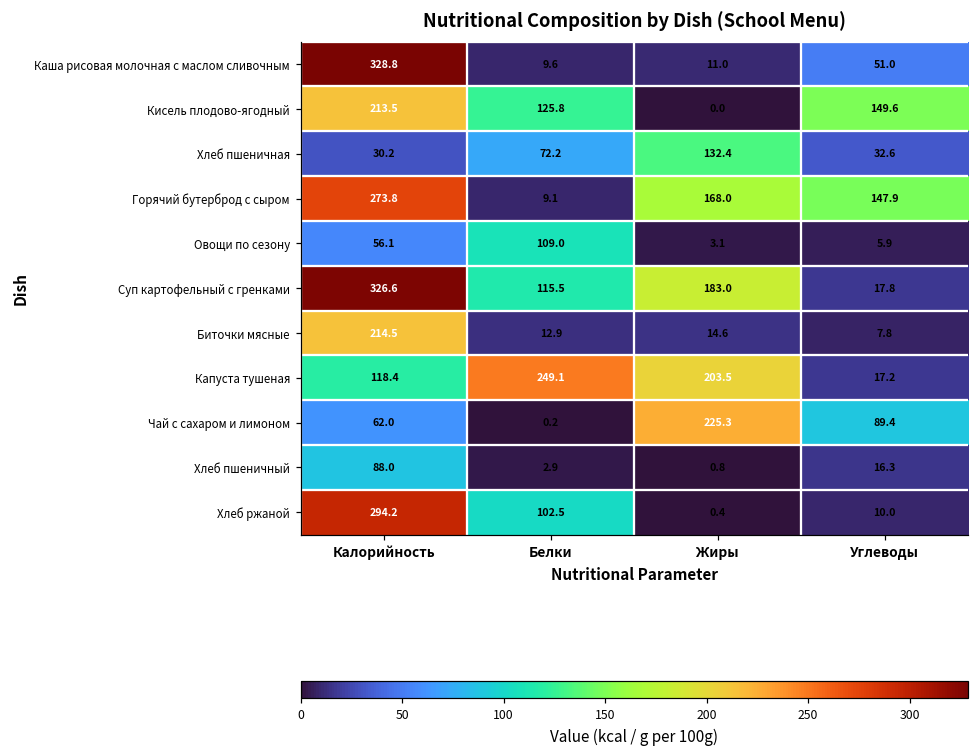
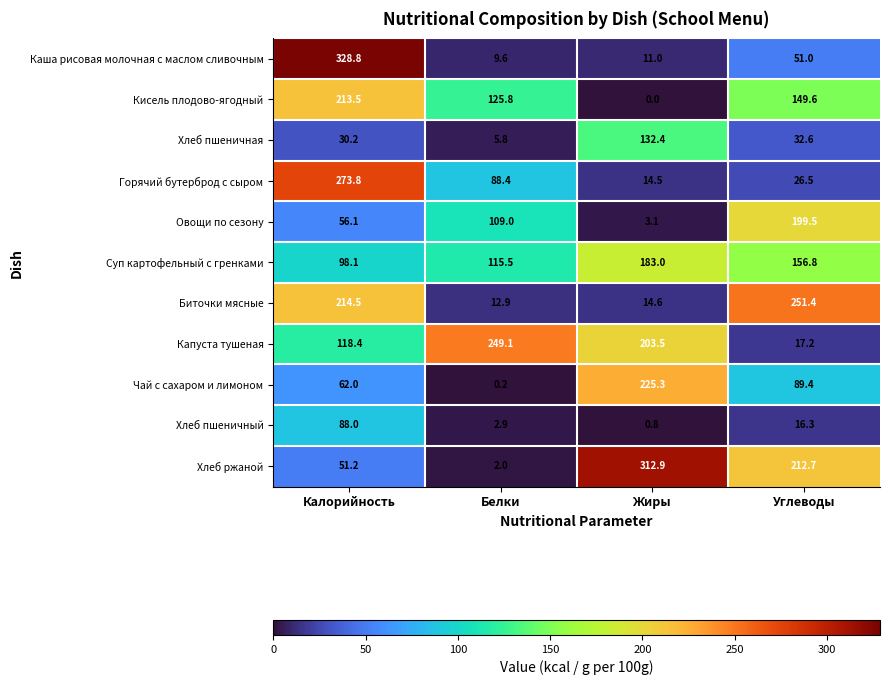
  {
    "Каша рисовая молочная с маслом сливочным": {
      "Калорийность": 328.8,
      "Белки": 9.6,
      "Жиры": 11.0,
      "Углеводы": 51.0
    },
    "Кисель плодово-ягодный": {
      "Калорийность": 213.5,
      "Белки": 125.8,
      "Жиры": 0.0,
      "Углеводы": 149.6
    },
    "Хлеб пшеничная": {
      "Калорийность": 30.2,
-     "Белки": 72.2,
+     "Белки": 5.8,
      "Жиры": 132.4,
      "Углеводы": 32.6
    },
    "Горячий бутерброд с сыром": {
      "Калорийность": 273.8,
-     "Белки": 9.1,
-     "Жиры": 168.0,
-     "Углеводы": 147.9
+     "Белки": 88.4,
+     "Жиры": 14.5,
+     "Углеводы": 26.5
    },
    "Овощи по сезону": {
      "Калорийность": 56.1,
      "Белки": 109.0,
      "Жиры": 3.1,
-     "Углеводы": 5.9
+     "Углеводы": 199.5
    },
    "Суп картофельный с гренками": {
-     "Калорийность": 326.6,
+     "Калорийность": 98.1,
      "Белки": 115.5,
      "Жиры": 183.0,
-     "Углеводы": 17.8
+     "Углеводы": 156.8
    },
    "Биточки мясные": {
      "Калорийность": 214.5,
      "Белки": 12.9,
      "Жиры": 14.6,
-     "Углеводы": 7.8
+     "Углеводы": 251.4
    },
    "Капуста тушеная": {
      "Калорийность": 118.4,
      "Белки": 249.1,
      "Жиры": 203.5,
      "Углеводы": 17.2
    },
    "Чай с сахаром и лимоном": {
      "Калорийность": 62.0,
      "Белки": 0.2,
      "Жиры": 225.3,
      "Углеводы": 89.4
    },
    "Хлеб пшеничный": {
      "Калорийность": 88.0,
      "Белки": 2.9,
      "Жиры": 0.8,
      "Углеводы": 16.3
    },
    "Хлеб ржаной": {
-     "Калорийность": 294.2,
-     "Белки": 102.5,
-     "Жиры": 0.4,
-     "Углеводы": 10.0
+     "Калорийность": 51.2,
+     "Белки": 2.0,
+     "Жиры": 312.9,
+     "Углеводы": 212.7
    }
  }
